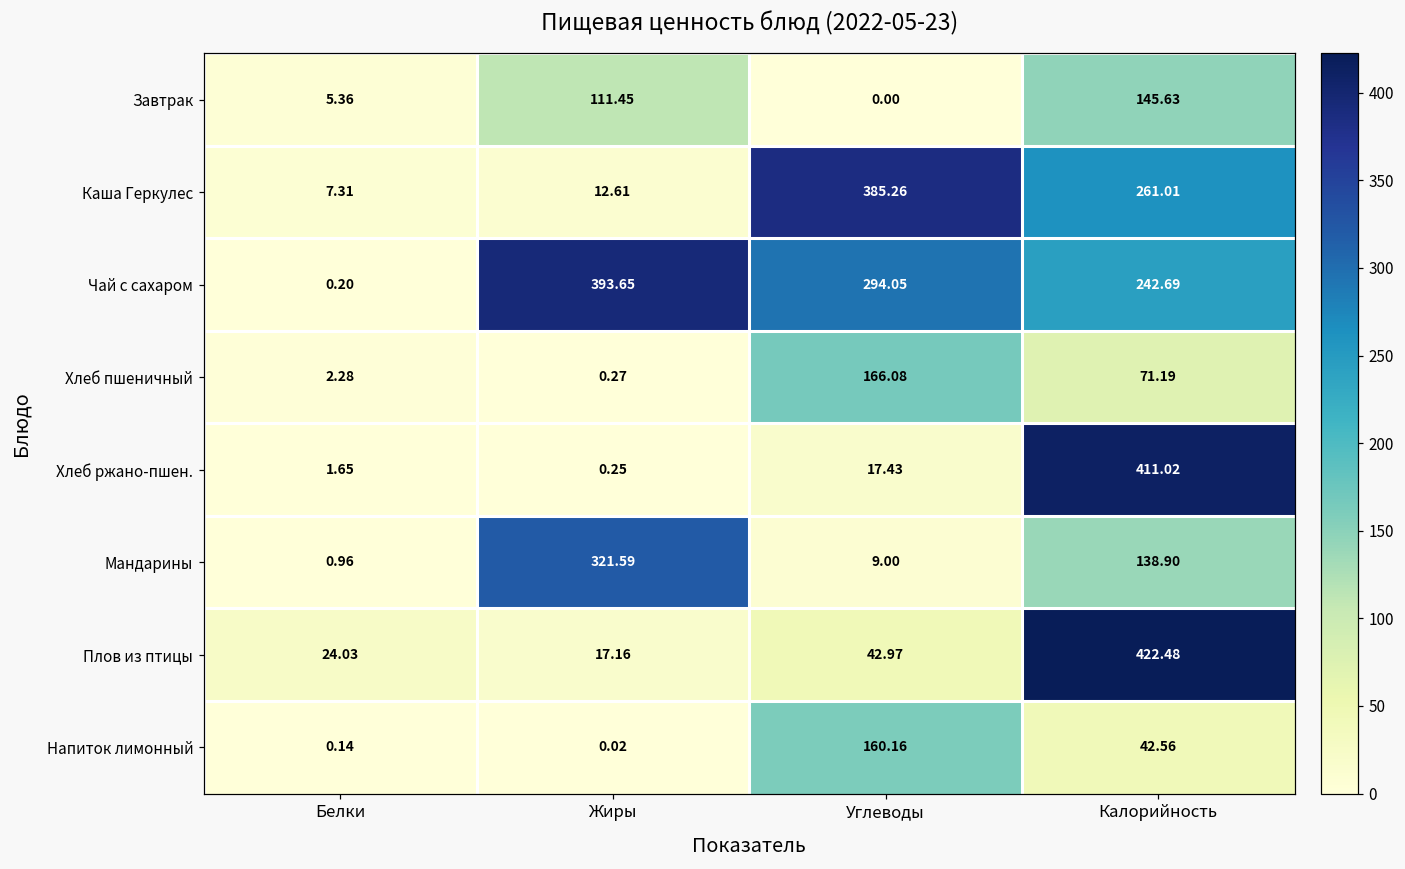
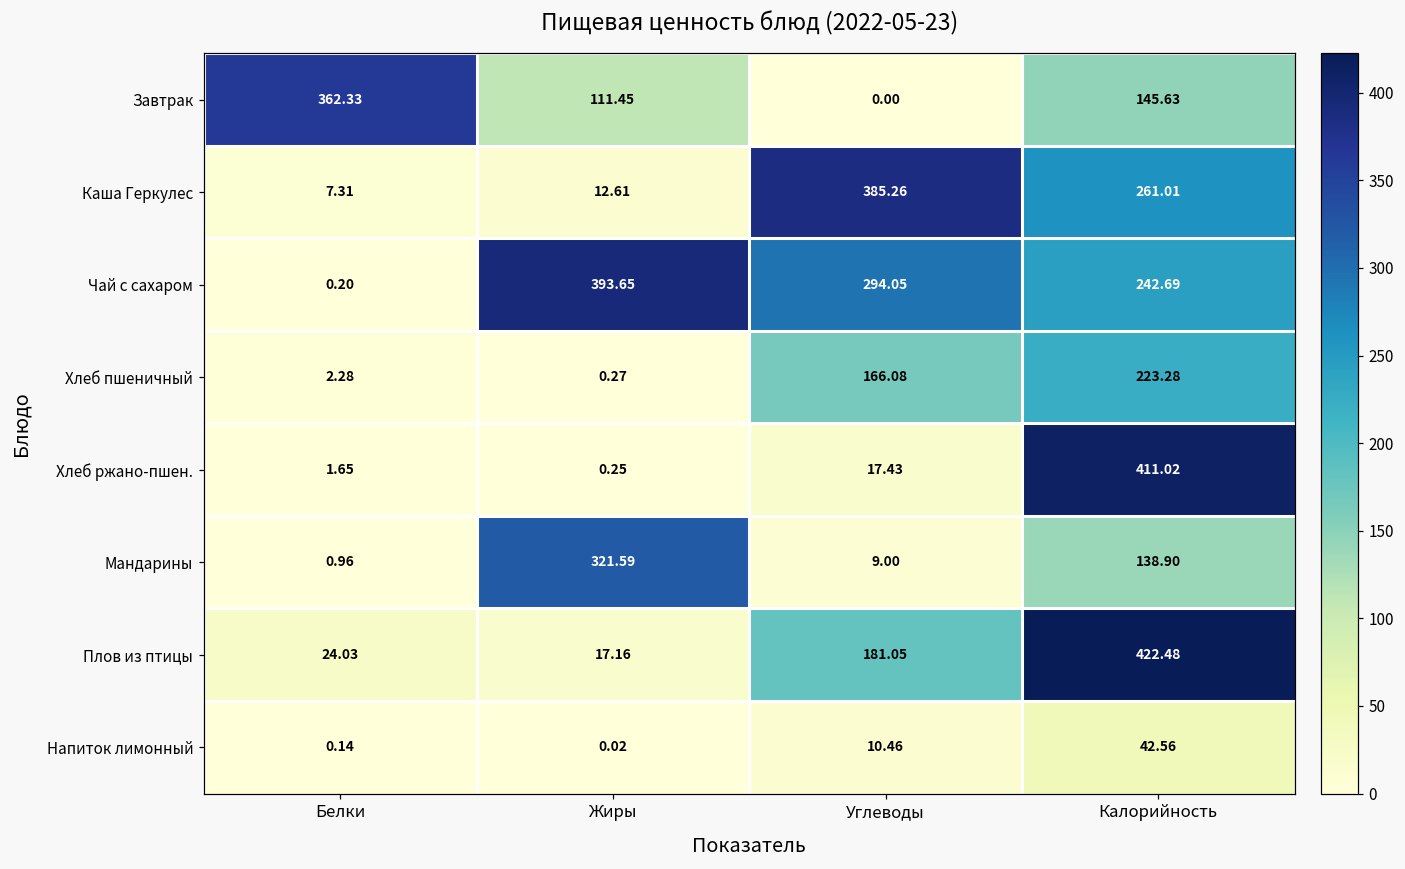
  {
    "Завтрак": {
-     "Белки": 5.36,
+     "Белки": 362.33,
      "Жиры": 111.45,
      "Углеводы": 0.00,
      "Калорийность": 145.63
    },
    "Каша Геркулес": {
      "Белки": 7.31,
      "Жиры": 12.61,
      "Углеводы": 385.26,
      "Калорийность": 261.01
    },
    "Чай с сахаром": {
      "Белки": 0.20,
      "Жиры": 393.65,
      "Углеводы": 294.05,
      "Калорийность": 242.69
    },
    "Хлеб пшеничный": {
      "Белки": 2.28,
      "Жиры": 0.27,
      "Углеводы": 166.08,
-     "Калорийность": 71.19
+     "Калорийность": 223.28
    },
    "Хлеб ржано-пшен.": {
      "Белки": 1.65,
      "Жиры": 0.25,
      "Углеводы": 17.43,
      "Калорийность": 411.02
    },
    "Мандарины": {
      "Белки": 0.96,
      "Жиры": 321.59,
      "Углеводы": 9.00,
      "Калорийность": 138.90
    },
    "Плов из птицы": {
      "Белки": 24.03,
      "Жиры": 17.16,
-     "Углеводы": 42.97,
+     "Углеводы": 181.05,
      "Калорийность": 422.48
    },
    "Напиток лимонный": {
      "Белки": 0.14,
      "Жиры": 0.02,
-     "Углеводы": 160.16,
+     "Углеводы": 10.46,
      "Калорийность": 42.56
    }
  }
